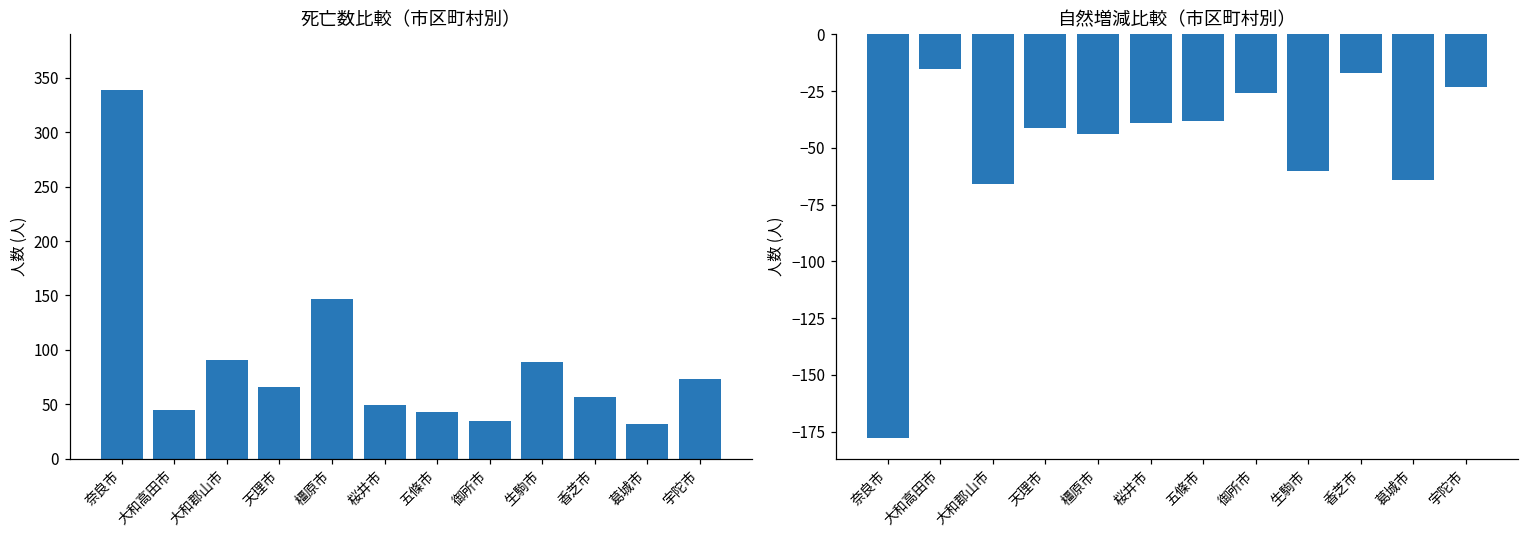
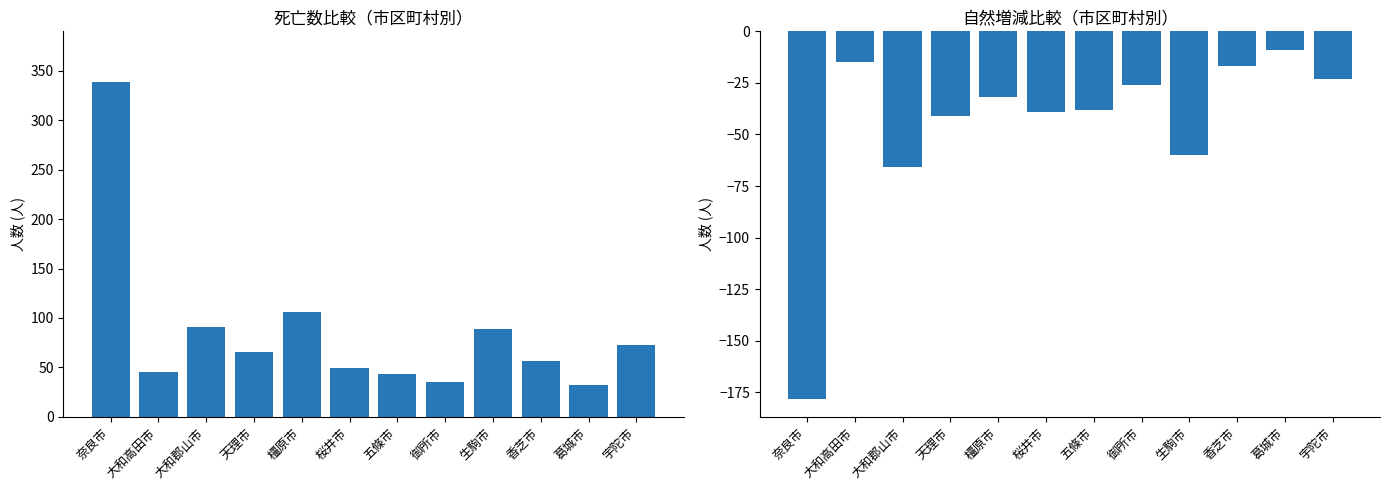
  {
    "死亡数比較（市区町村別）": {
      "奈良市": 340,
      "大和高田市": 50,
      "大和郡山市": 90,
      "天理市": 70,
-     "橿原市": 150,
+     "橿原市": 110,
      "桜井市": 50,
      "五條市": 40,
      "御所市": 40,
      "生駒市": 90,
      "香芝市": 60,
      "葛城市": 30,
      "宇陀市": 70
    },
    "自然増減比較（市区町村別）": {
      "奈良市": -178,
      "大和高田市": -15,
      "大和郡山市": -66,
      "天理市": -41,
-     "橿原市": -44,
+     "橿原市": -32,
      "桜井市": -39,
      "五條市": -38,
      "御所市": -26,
      "生駒市": -60,
      "香芝市": -17,
-     "葛城市": -64,
+     "葛城市": -9,
      "宇陀市": -23
    }
  }
